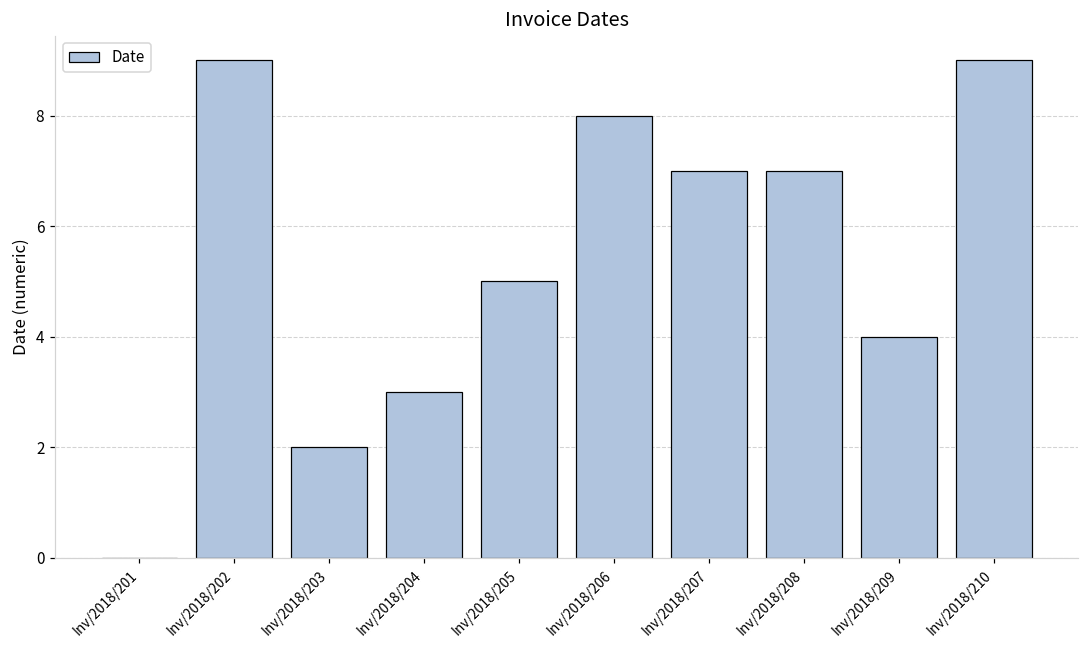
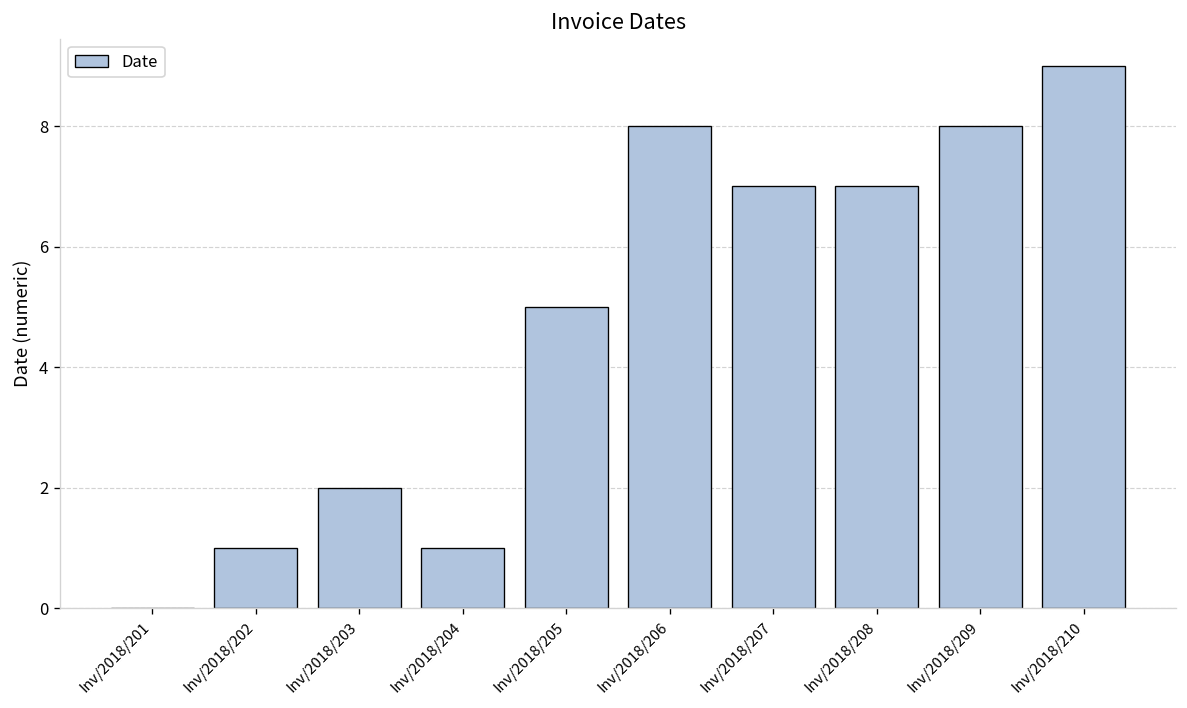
  {
    "Inv/2018/201": 0.0,
-   "Inv/2018/202": 9.0,
+   "Inv/2018/202": 1.0,
    "Inv/2018/203": 2.0,
-   "Inv/2018/204": 3.0,
+   "Inv/2018/204": 1.0,
    "Inv/2018/205": 5.0,
    "Inv/2018/206": 8.0,
    "Inv/2018/207": 7.0,
    "Inv/2018/208": 7.0,
-   "Inv/2018/209": 4.0,
+   "Inv/2018/209": 8.0,
    "Inv/2018/210": 9.0
  }
